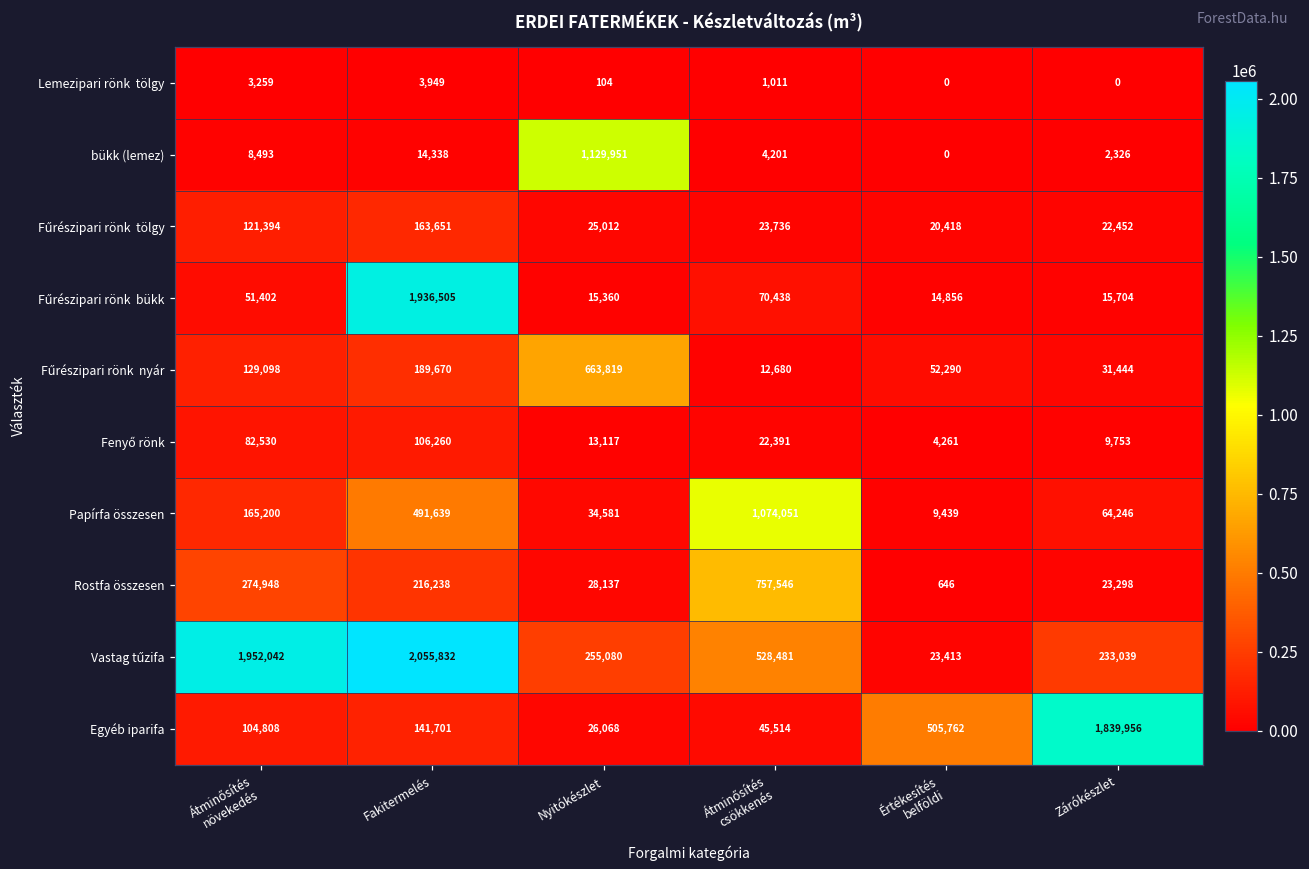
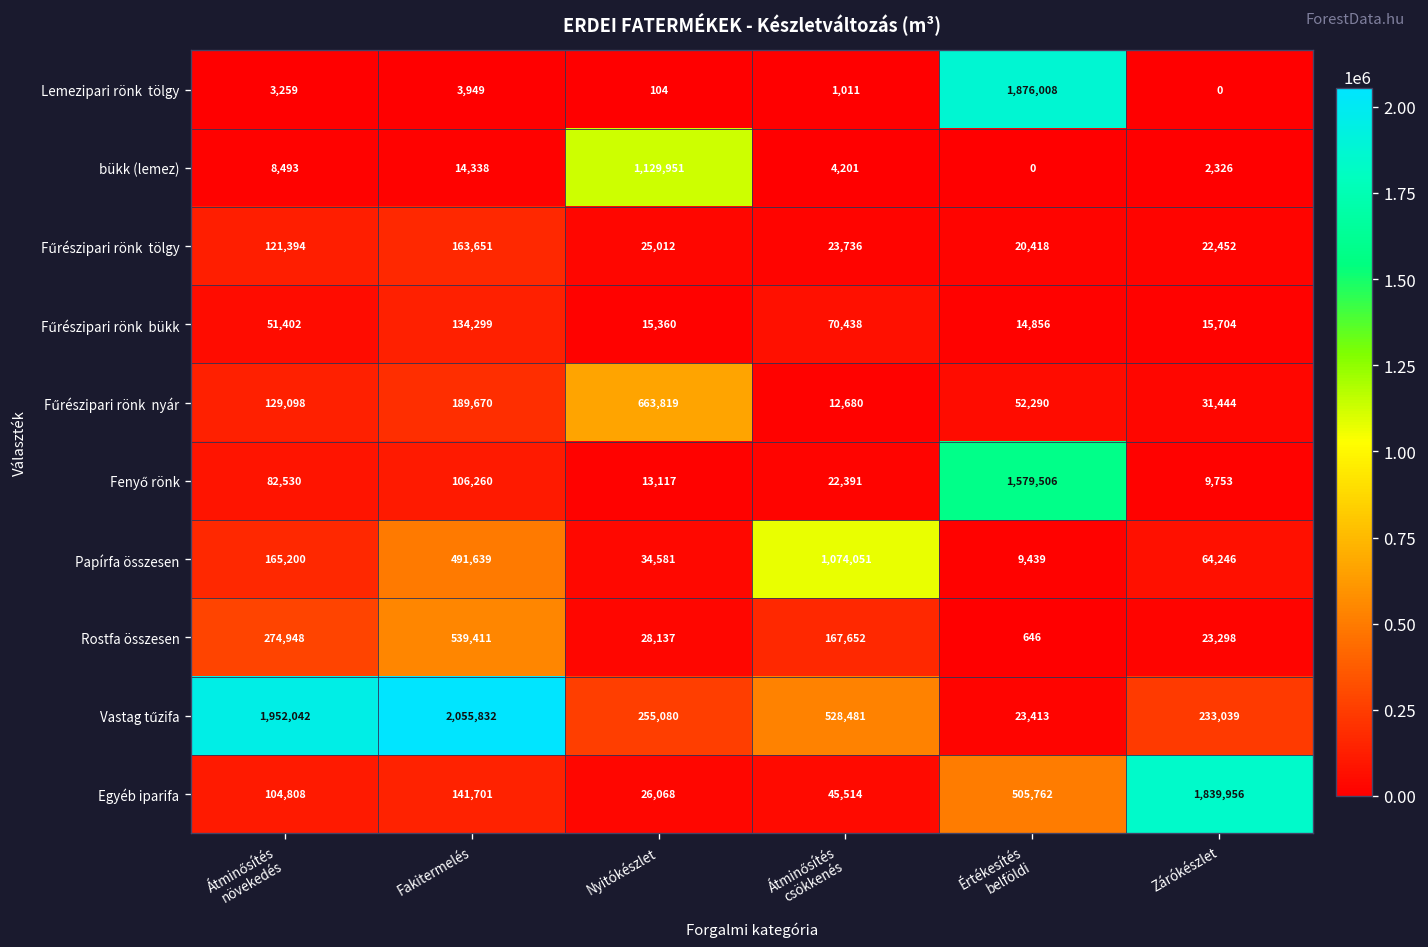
  {
    "Lemezipari rönk tölgy": {
      "Átminősítés növekedés": "3,259",
      "Fakitermelés": "3,949",
      "Nyitókészlet": "104",
      "Átminősítés csökkenés": "1,011",
-     "Értékesítés belföldi": "0",
+     "Értékesítés belföldi": "1,876,008",
      "Zárókészlet": "0"
    },
    "bükk (lemez)": {
      "Átminősítés növekedés": "8,493",
      "Fakitermelés": "14,338",
      "Nyitókészlet": "1,129,951",
      "Átminősítés csökkenés": "4,201",
      "Értékesítés belföldi": "0",
      "Zárókészlet": "2,326"
    },
    "Fűrészipari rönk tölgy": {
      "Átminősítés növekedés": "121,394",
      "Fakitermelés": "163,651",
      "Nyitókészlet": "25,012",
      "Átminősítés csökkenés": "23,736",
      "Értékesítés belföldi": "20,418",
      "Zárókészlet": "22,452"
    },
    "Fűrészipari rönk bükk": {
      "Átminősítés növekedés": "51,402",
-     "Fakitermelés": "1,936,505",
+     "Fakitermelés": "134,299",
      "Nyitókészlet": "15,360",
      "Átminősítés csökkenés": "70,438",
      "Értékesítés belföldi": "14,856",
      "Zárókészlet": "15,704"
    },
    "Fűrészipari rönk nyár": {
      "Átminősítés növekedés": "129,098",
      "Fakitermelés": "189,670",
      "Nyitókészlet": "663,819",
      "Átminősítés csökkenés": "12,680",
      "Értékesítés belföldi": "52,290",
      "Zárókészlet": "31,444"
    },
    "Fenyő rönk": {
      "Átminősítés növekedés": "82,530",
      "Fakitermelés": "106,260",
      "Nyitókészlet": "13,117",
      "Átminősítés csökkenés": "22,391",
-     "Értékesítés belföldi": "4,261",
+     "Értékesítés belföldi": "1,579,506",
      "Zárókészlet": "9,753"
    },
    "Papírfa összesen": {
      "Átminősítés növekedés": "165,200",
      "Fakitermelés": "491,639",
      "Nyitókészlet": "34,581",
      "Átminősítés csökkenés": "1,074,051",
      "Értékesítés belföldi": "9,439",
      "Zárókészlet": "64,246"
    },
    "Rostfa összesen": {
      "Átminősítés növekedés": "274,948",
-     "Fakitermelés": "216,238",
+     "Fakitermelés": "539,411",
      "Nyitókészlet": "28,137",
-     "Átminősítés csökkenés": "757,546",
+     "Átminősítés csökkenés": "167,652",
      "Értékesítés belföldi": "646",
      "Zárókészlet": "23,298"
    },
    "Vastag tűzifa": {
      "Átminősítés növekedés": "1,952,042",
      "Fakitermelés": "2,055,832",
      "Nyitókészlet": "255,080",
      "Átminősítés csökkenés": "528,481",
      "Értékesítés belföldi": "23,413",
      "Zárókészlet": "233,039"
    },
    "Egyéb iparifa": {
      "Átminősítés növekedés": "104,808",
      "Fakitermelés": "141,701",
      "Nyitókészlet": "26,068",
      "Átminősítés csökkenés": "45,514",
      "Értékesítés belföldi": "505,762",
      "Zárókészlet": "1,839,956"
    }
  }
